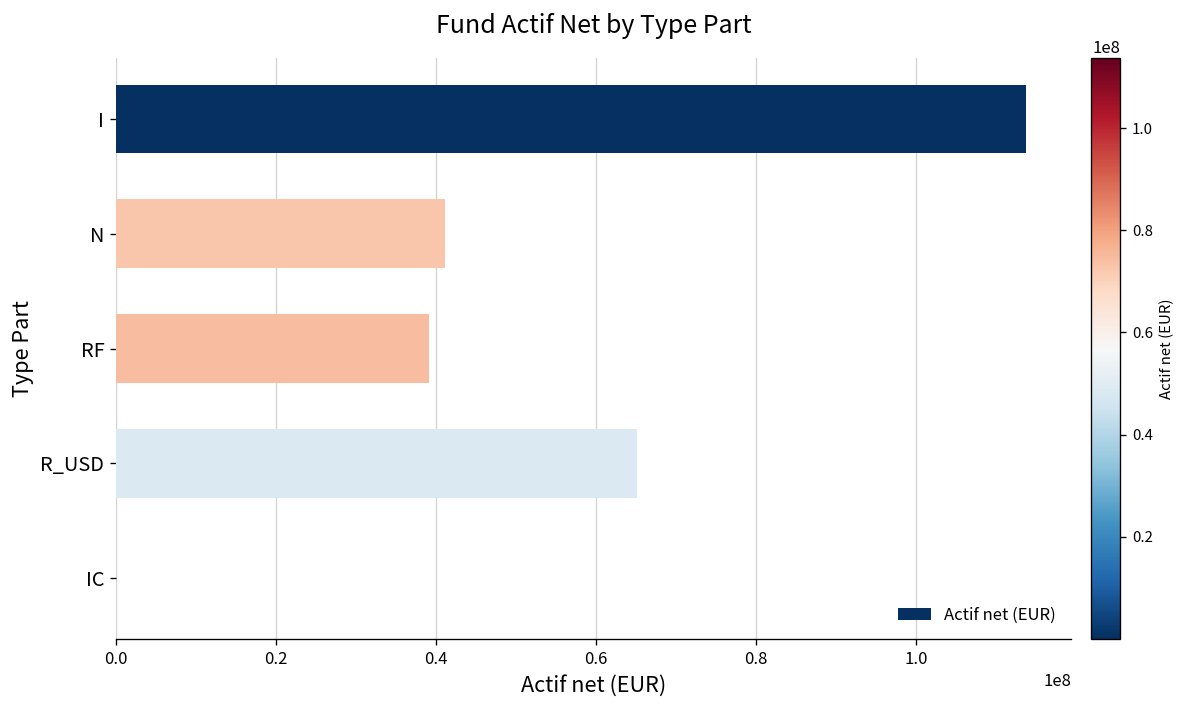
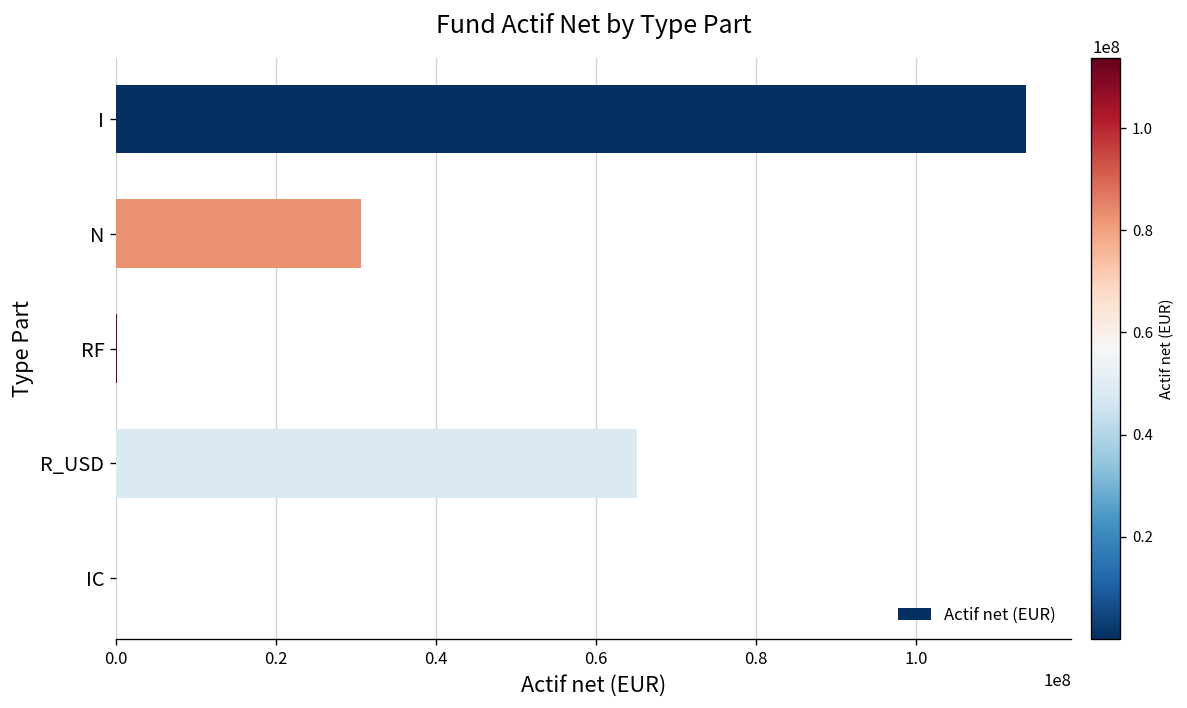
  {
    "I": 114000000,
-   "N": 41000000,
-   "RF": 39000000,
+   "N": 31000000,
+   "RF": 0,
    "R_USD": 65000000
  }
